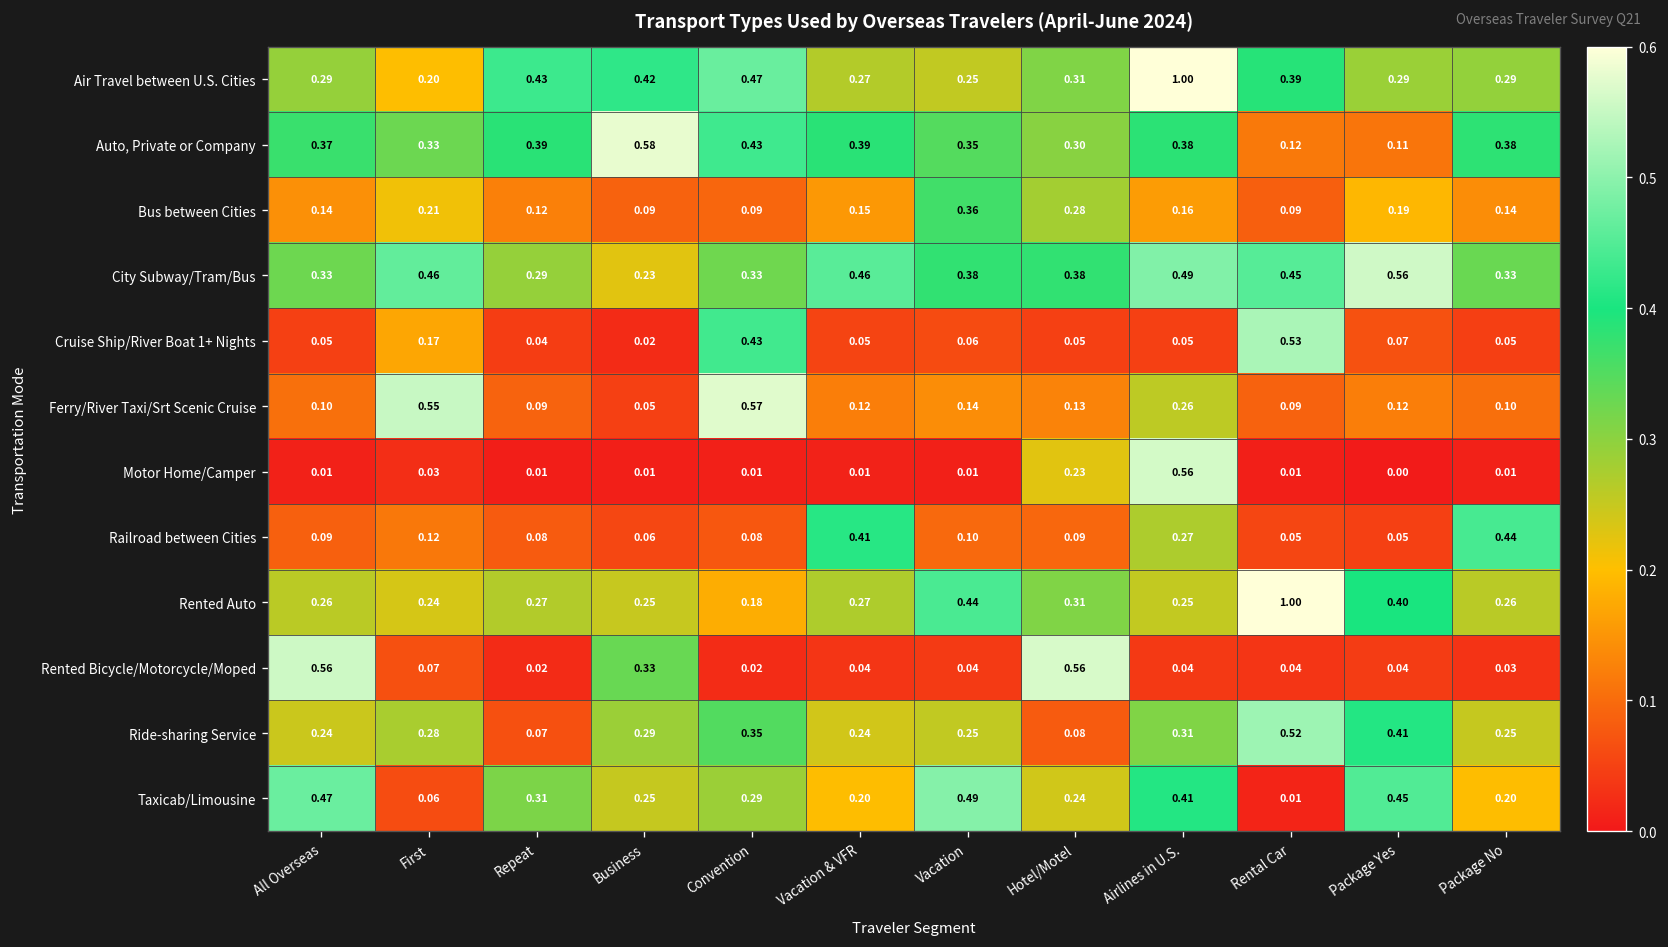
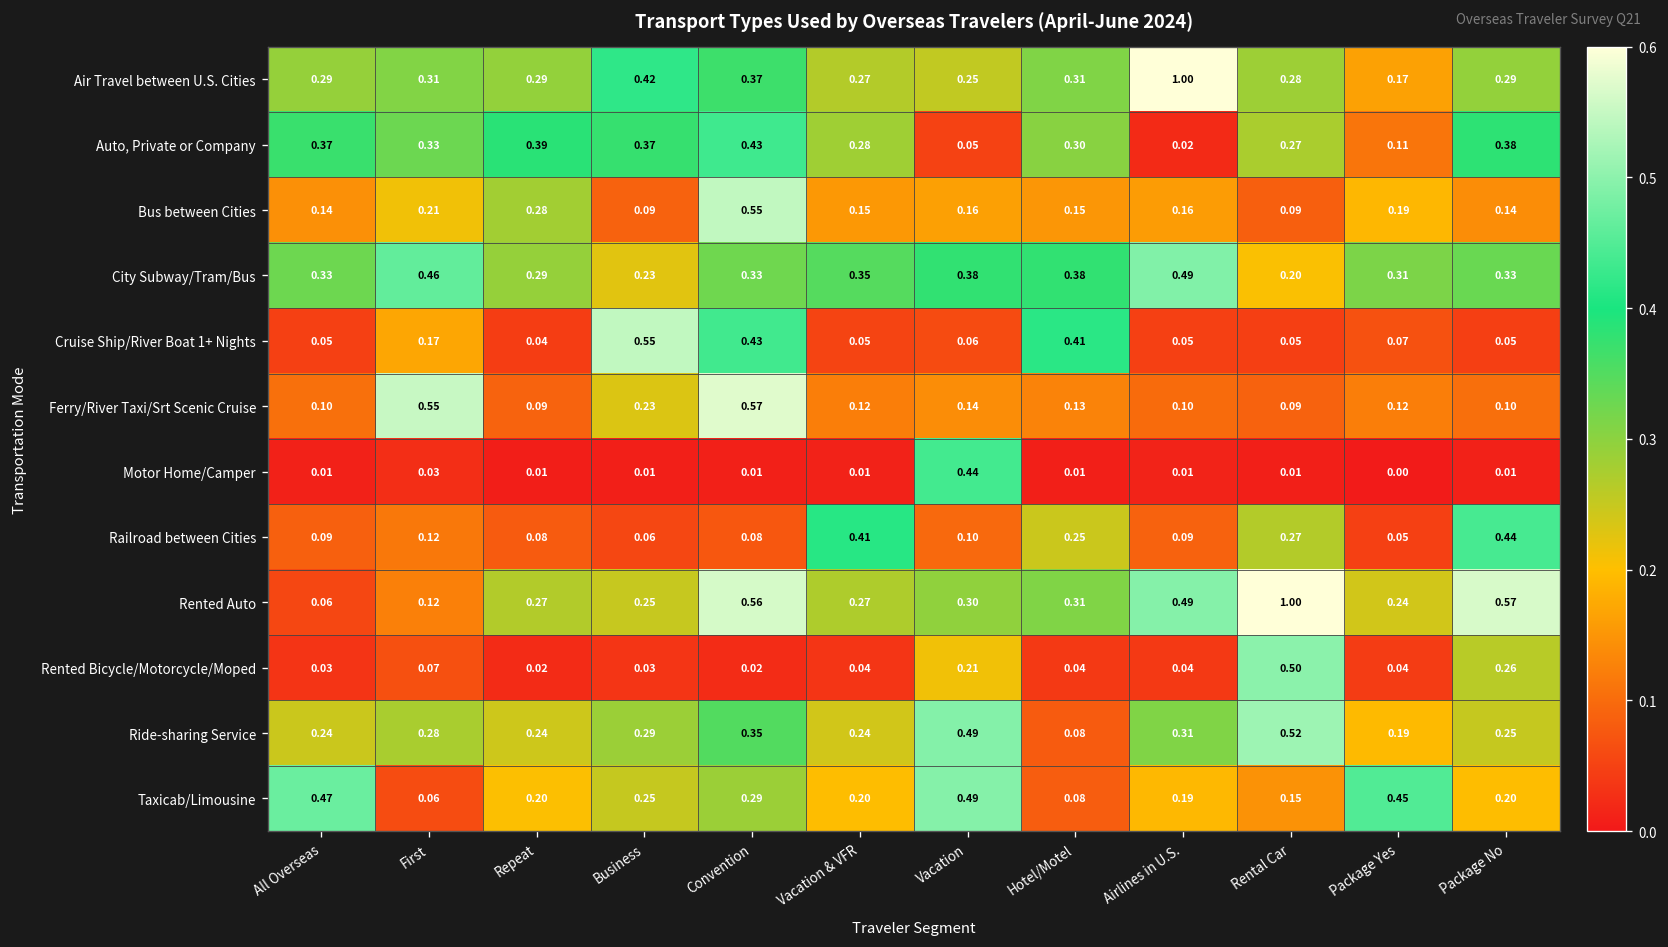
  {
    "Air Travel between U.S. Cities": {
      "All Overseas": 0.29,
-     "First": 0.20,
-     "Repeat": 0.43,
+     "First": 0.31,
+     "Repeat": 0.29,
      "Business": 0.42,
-     "Convention": 0.47,
+     "Convention": 0.37,
      "Vacation & VFR": 0.27,
      "Vacation": 0.25,
      "Hotel/Motel": 0.31,
      "Airlines in U.S.": 1.00,
-     "Rental Car": 0.39,
-     "Package Yes": 0.29,
+     "Rental Car": 0.28,
+     "Package Yes": 0.17,
      "Package No": 0.29
    },
    "Auto, Private or Company": {
      "All Overseas": 0.37,
      "First": 0.33,
      "Repeat": 0.39,
-     "Business": 0.58,
+     "Business": 0.37,
      "Convention": 0.43,
-     "Vacation & VFR": 0.39,
-     "Vacation": 0.35,
+     "Vacation & VFR": 0.28,
+     "Vacation": 0.05,
      "Hotel/Motel": 0.30,
-     "Airlines in U.S.": 0.38,
-     "Rental Car": 0.12,
+     "Airlines in U.S.": 0.02,
+     "Rental Car": 0.27,
      "Package Yes": 0.11,
      "Package No": 0.38
    },
    "Bus between Cities": {
      "All Overseas": 0.14,
      "First": 0.21,
-     "Repeat": 0.12,
+     "Repeat": 0.28,
      "Business": 0.09,
-     "Convention": 0.09,
+     "Convention": 0.55,
      "Vacation & VFR": 0.15,
-     "Vacation": 0.36,
-     "Hotel/Motel": 0.28,
+     "Vacation": 0.16,
+     "Hotel/Motel": 0.15,
      "Airlines in U.S.": 0.16,
      "Rental Car": 0.09,
      "Package Yes": 0.19,
      "Package No": 0.14
    },
    "City Subway/Tram/Bus": {
      "All Overseas": 0.33,
      "First": 0.46,
      "Repeat": 0.29,
      "Business": 0.23,
      "Convention": 0.33,
-     "Vacation & VFR": 0.46,
+     "Vacation & VFR": 0.35,
      "Vacation": 0.38,
      "Hotel/Motel": 0.38,
      "Airlines in U.S.": 0.49,
-     "Rental Car": 0.45,
-     "Package Yes": 0.56,
+     "Rental Car": 0.20,
+     "Package Yes": 0.31,
      "Package No": 0.33
    },
    "Cruise Ship/River Boat 1+ Nights": {
      "All Overseas": 0.05,
      "First": 0.17,
      "Repeat": 0.04,
-     "Business": 0.02,
+     "Business": 0.55,
      "Convention": 0.43,
      "Vacation & VFR": 0.05,
      "Vacation": 0.06,
-     "Hotel/Motel": 0.05,
+     "Hotel/Motel": 0.41,
      "Airlines in U.S.": 0.05,
-     "Rental Car": 0.53,
+     "Rental Car": 0.05,
      "Package Yes": 0.07,
      "Package No": 0.05
    },
    "Ferry/River Taxi/Srt Scenic Cruise": {
      "All Overseas": 0.10,
      "First": 0.55,
      "Repeat": 0.09,
-     "Business": 0.05,
+     "Business": 0.23,
      "Convention": 0.57,
      "Vacation & VFR": 0.12,
      "Vacation": 0.14,
      "Hotel/Motel": 0.13,
-     "Airlines in U.S.": 0.26,
+     "Airlines in U.S.": 0.10,
      "Rental Car": 0.09,
      "Package Yes": 0.12,
      "Package No": 0.10
    },
    "Motor Home/Camper": {
      "All Overseas": 0.01,
      "First": 0.03,
      "Repeat": 0.01,
      "Business": 0.01,
      "Convention": 0.01,
      "Vacation & VFR": 0.01,
-     "Vacation": 0.01,
-     "Hotel/Motel": 0.23,
-     "Airlines in U.S.": 0.56,
+     "Vacation": 0.44,
+     "Hotel/Motel": 0.01,
+     "Airlines in U.S.": 0.01,
      "Rental Car": 0.01,
      "Package Yes": 0.00,
      "Package No": 0.01
    },
    "Railroad between Cities": {
      "All Overseas": 0.09,
      "First": 0.12,
      "Repeat": 0.08,
      "Business": 0.06,
      "Convention": 0.08,
      "Vacation & VFR": 0.41,
      "Vacation": 0.10,
-     "Hotel/Motel": 0.09,
-     "Airlines in U.S.": 0.27,
-     "Rental Car": 0.05,
+     "Hotel/Motel": 0.25,
+     "Airlines in U.S.": 0.09,
+     "Rental Car": 0.27,
      "Package Yes": 0.05,
      "Package No": 0.44
    },
    "Rented Auto": {
-     "All Overseas": 0.26,
-     "First": 0.24,
+     "All Overseas": 0.06,
+     "First": 0.12,
      "Repeat": 0.27,
      "Business": 0.25,
-     "Convention": 0.18,
+     "Convention": 0.56,
      "Vacation & VFR": 0.27,
-     "Vacation": 0.44,
+     "Vacation": 0.30,
      "Hotel/Motel": 0.31,
-     "Airlines in U.S.": 0.25,
+     "Airlines in U.S.": 0.49,
      "Rental Car": 1.00,
-     "Package Yes": 0.40,
-     "Package No": 0.26
+     "Package Yes": 0.24,
+     "Package No": 0.57
    },
    "Rented Bicycle/Motorcycle/Moped": {
-     "All Overseas": 0.56,
+     "All Overseas": 0.03,
      "First": 0.07,
      "Repeat": 0.02,
-     "Business": 0.33,
+     "Business": 0.03,
      "Convention": 0.02,
      "Vacation & VFR": 0.04,
-     "Vacation": 0.04,
-     "Hotel/Motel": 0.56,
+     "Vacation": 0.21,
+     "Hotel/Motel": 0.04,
      "Airlines in U.S.": 0.04,
-     "Rental Car": 0.04,
+     "Rental Car": 0.50,
      "Package Yes": 0.04,
-     "Package No": 0.03
+     "Package No": 0.26
    },
    "Ride-sharing Service": {
      "All Overseas": 0.24,
      "First": 0.28,
-     "Repeat": 0.07,
+     "Repeat": 0.24,
      "Business": 0.29,
      "Convention": 0.35,
      "Vacation & VFR": 0.24,
-     "Vacation": 0.25,
+     "Vacation": 0.49,
      "Hotel/Motel": 0.08,
      "Airlines in U.S.": 0.31,
      "Rental Car": 0.52,
-     "Package Yes": 0.41,
+     "Package Yes": 0.19,
      "Package No": 0.25
    },
    "Taxicab/Limousine": {
      "All Overseas": 0.47,
      "First": 0.06,
-     "Repeat": 0.31,
+     "Repeat": 0.20,
      "Business": 0.25,
      "Convention": 0.29,
      "Vacation & VFR": 0.20,
      "Vacation": 0.49,
-     "Hotel/Motel": 0.24,
-     "Airlines in U.S.": 0.41,
-     "Rental Car": 0.01,
+     "Hotel/Motel": 0.08,
+     "Airlines in U.S.": 0.19,
+     "Rental Car": 0.15,
      "Package Yes": 0.45,
      "Package No": 0.20
    }
  }
